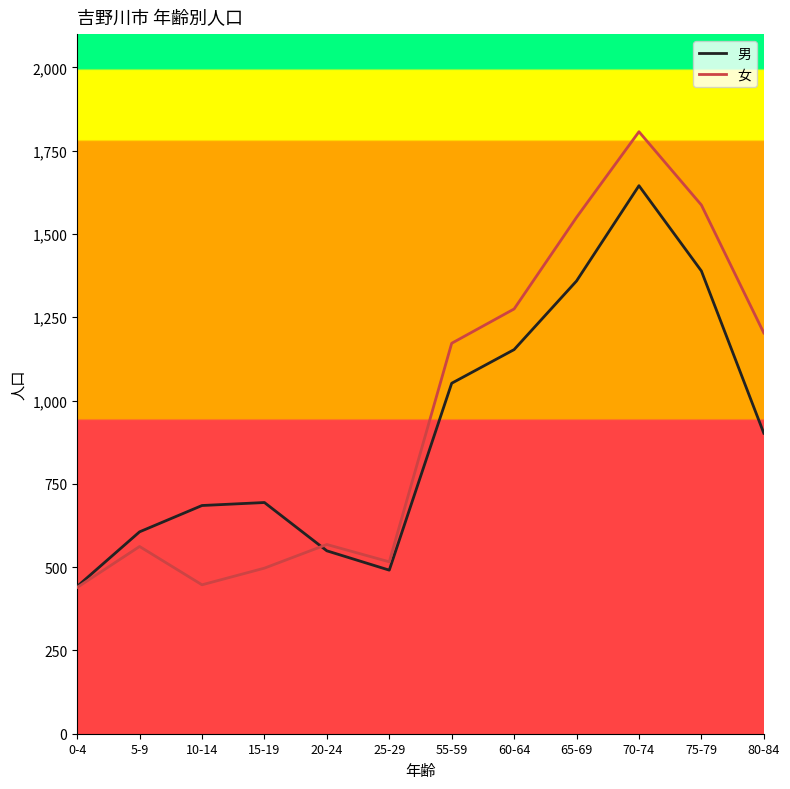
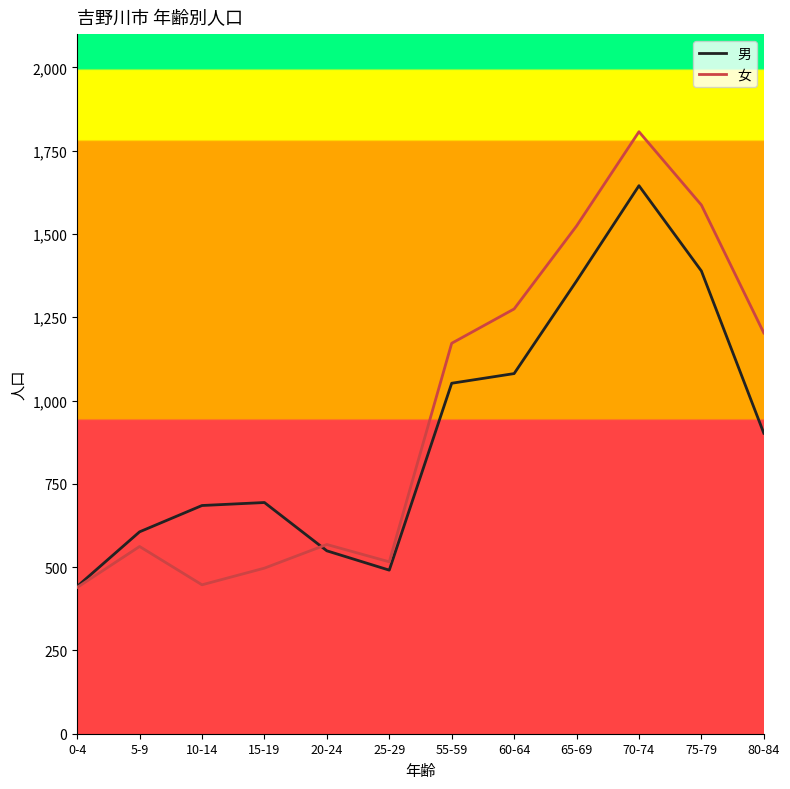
  {
    "男": {
      "5-9": "610",
      "10-14": "690",
      "15-19": "690",
      "20-24": "550",
      "25-29": "490",
      "55-59": "1,050",
-     "60-64": "1,150",
+     "60-64": "1,080",
      "65-69": "1,360",
      "70-74": "1,650",
      "75-79": "1,390",
      "80-84": "900"
    },
    "女": {
      "5-9": "560",
      "10-14": "450",
      "15-19": "500",
      "20-24": "570",
      "25-29": "520",
      "55-59": "1,170",
      "60-64": "1,280",
-     "65-69": "1,550",
+     "65-69": "1,520",
      "70-74": "1,810",
      "75-79": "1,590",
      "80-84": "1,200"
    }
  }
